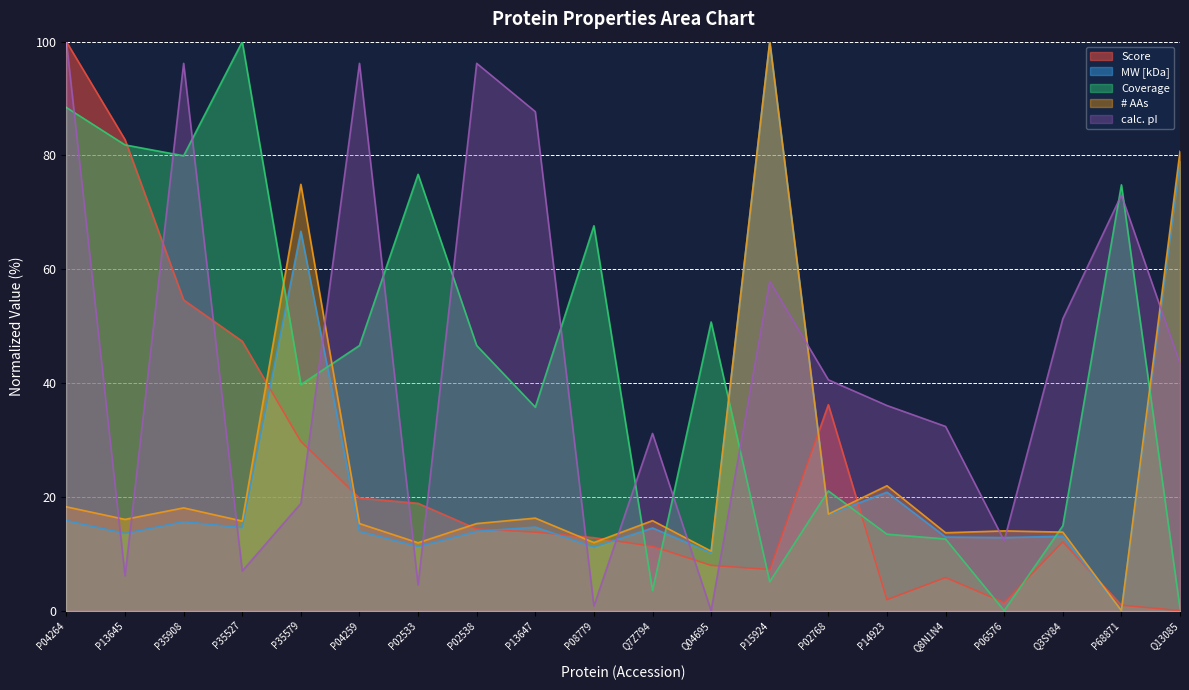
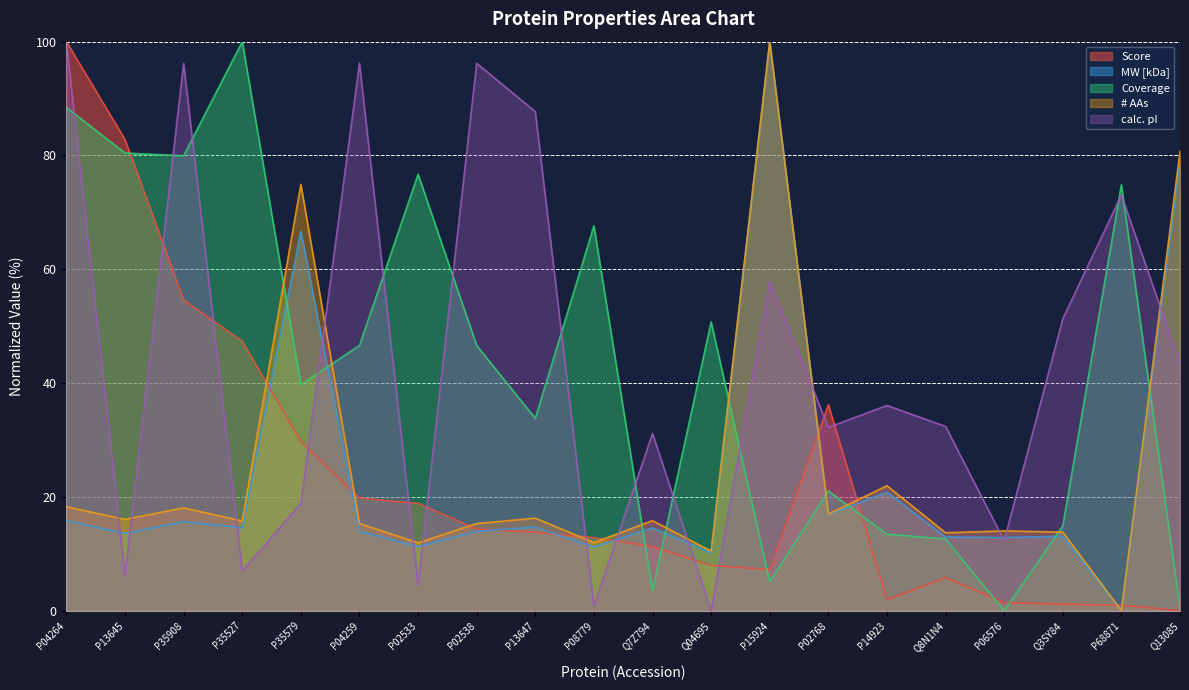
  {
    "Score": {
      "P13645": 83,
      "P35908": 55,
      "P35527": 47,
      "P35579": 30,
      "P04259": 20,
      "P02533": 19,
      "P13647": 14,
      "P08779": 13,
      "Q7Z794": 11,
      "Q04695": 8,
      "P15924": 7,
      "P02768": 36,
      "P14923": 2,
      "Q8N1N4": 6,
      "P06576": 1,
-     "Q3SY84": 12,
+     "Q3SY84": 1,
      "P68871": 1
    },
    "MW [kDa]": {
      "P04264": 16,
      "P13645": 14,
      "P35908": 16,
      "P35527": 15,
      "P35579": 67,
      "P04259": 14,
      "P02533": 11,
      "P13647": 15,
      "P08779": 11,
      "Q7Z794": 15,
      "P14923": 21,
      "P06576": 13,
      "Q3SY84": 13,
      "Q13085": 79
    },
    "Coverage": {
      "P04264": 88,
-     "P13645": 82,
+     "P13645": 80,
      "P35908": 80,
      "P35527": 100,
      "P35579": 40,
      "P04259": 47,
      "P02533": 77,
      "P02538": 47,
-     "P13647": 36,
+     "P13647": 34,
      "P08779": 68,
      "Q7Z794": 4,
      "Q04695": 51,
      "P15924": 5,
      "P02768": 21,
      "P14923": 13,
      "P06576": 0,
      "Q3SY84": 15,
      "P68871": 75
    },
    "# AAs": {
      "P04264": 18,
      "P13645": 16,
      "P35908": 18,
      "P35527": 16,
      "P35579": 75,
      "P04259": 15,
      "P02533": 12,
      "P02538": 15,
      "P13647": 16,
      "P08779": 12,
      "Q7Z794": 16,
      "P14923": 22,
      "Q8N1N4": 14,
      "P06576": 14,
      "Q3SY84": 14,
      "Q13085": 81
    },
    "calc. pI": {
      "P13645": 6,
      "P35908": 96,
      "P35527": 7,
      "P35579": 19,
      "P04259": 96,
      "P02533": 5,
      "P02538": 96,
      "P13647": 88,
      "P08779": 1,
      "Q7Z794": 31,
      "Q04695": 0,
      "P15924": 58,
-     "P02768": 41,
+     "P02768": 32,
      "P14923": 36,
      "Q8N1N4": 32,
      "P06576": 12,
      "Q3SY84": 51,
      "P68871": 73,
      "Q13085": 43
    }
  }
